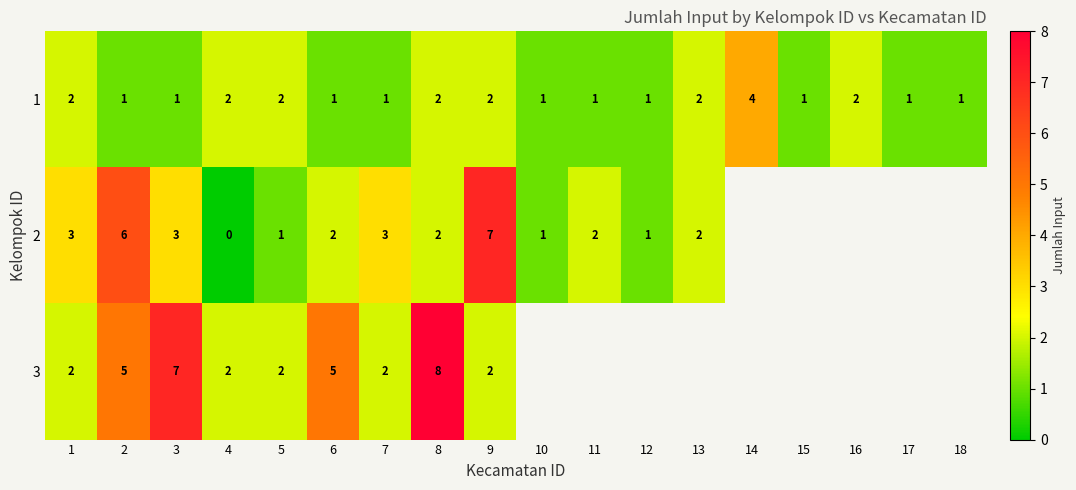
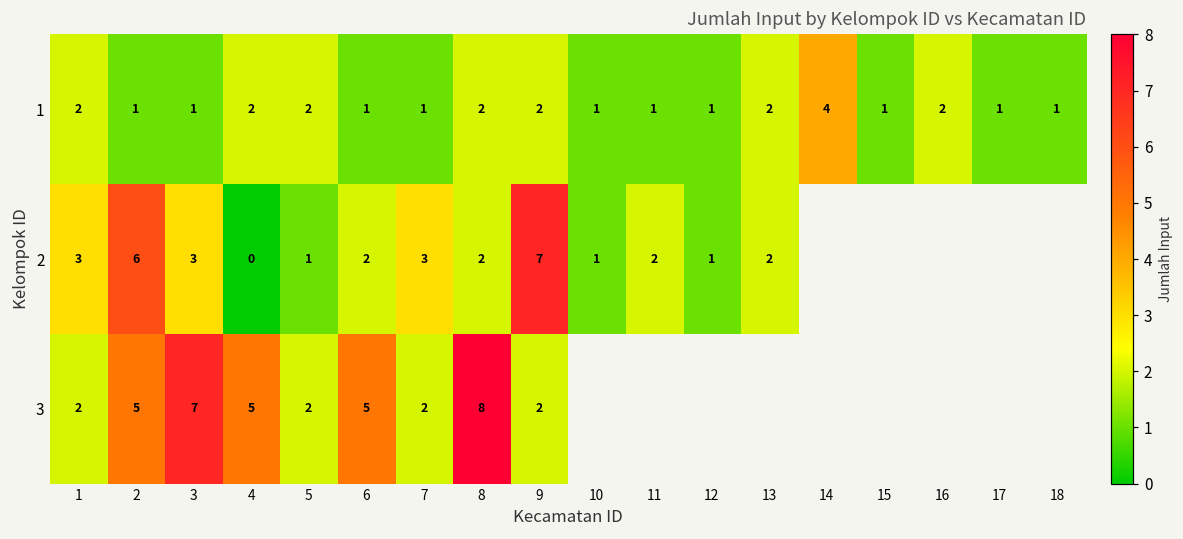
  {
    "1": {
      "1": 2,
      "2": 1,
      "3": 1,
      "4": 2,
      "5": 2,
      "6": 1,
      "7": 1,
      "8": 2,
      "9": 2,
      "10": 1,
      "11": 1,
      "12": 1,
      "13": 2,
      "14": 4,
      "15": 1,
      "16": 2,
      "17": 1,
      "18": 1
    },
    "2": {
      "1": 3,
      "2": 6,
      "3": 3,
      "4": 0,
      "5": 1,
      "6": 2,
      "7": 3,
      "8": 2,
      "9": 7,
      "10": 1,
      "11": 2,
      "12": 1,
      "13": 2
    },
    "3": {
      "1": 2,
      "2": 5,
      "3": 7,
-     "4": 2,
+     "4": 5,
      "5": 2,
      "6": 5,
      "7": 2,
      "8": 8,
      "9": 2
    }
  }
